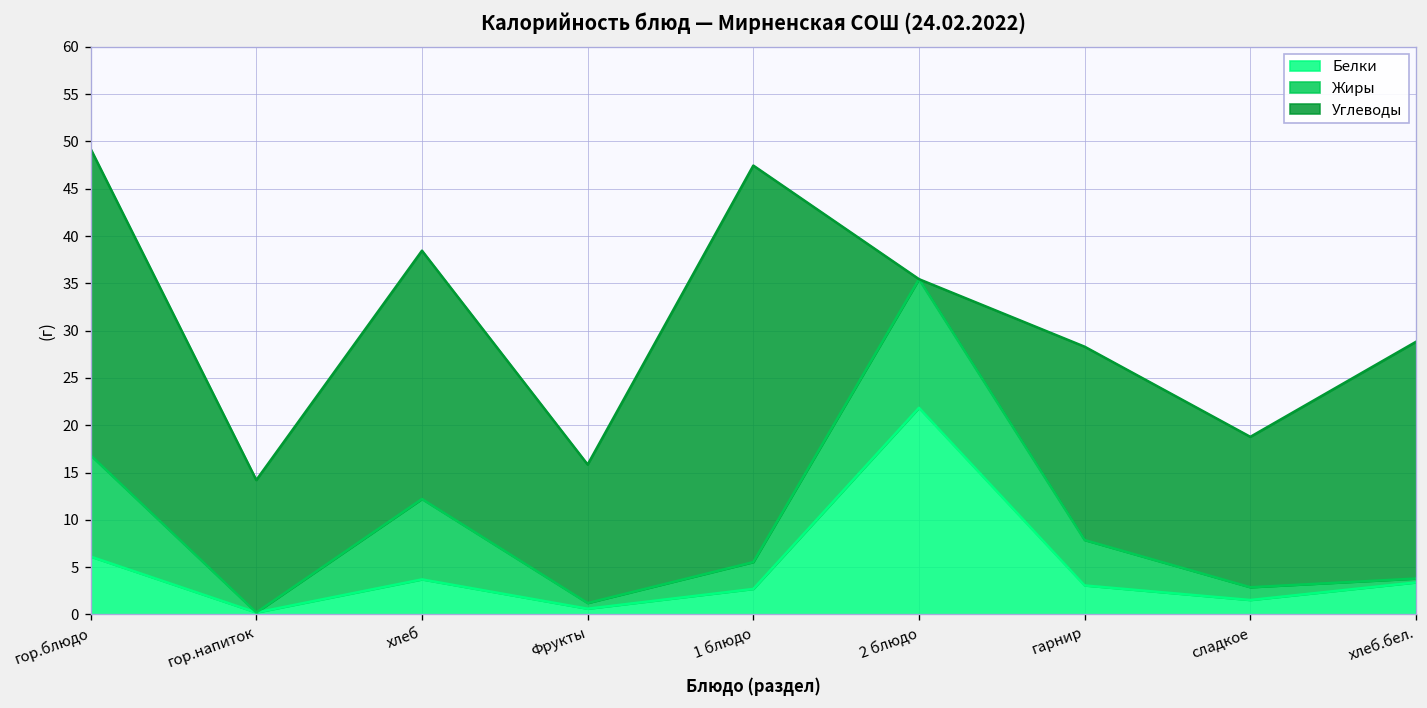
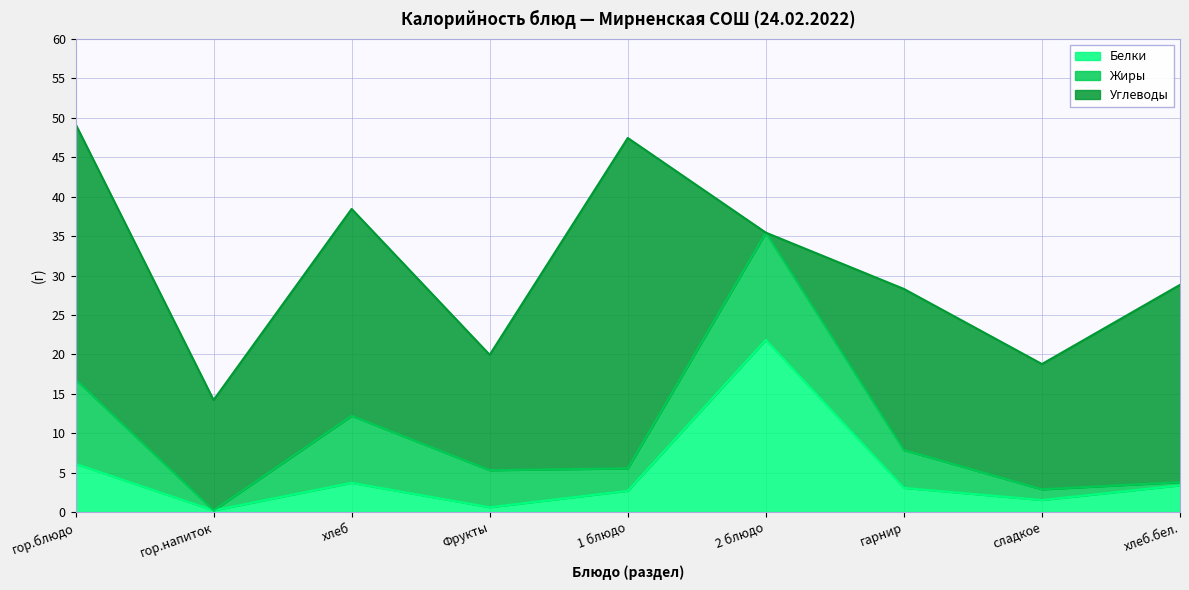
  {
    "Белки": {
      "гор.блюдо": 6,
      "хлеб": 4,
      "Фрукты": 1,
      "1 блюдо": 3,
      "2 блюдо": 22,
      "гарнир": 3,
      "сладкое": 2,
      "хлеб.бел.": 3
    },
    "Жиры": {
      "гор.блюдо": 11,
      "хлеб": 9,
-     "Фрукты": 1,
+     "Фрукты": 5,
      "1 блюдо": 3,
      "гарнир": 5,
      "сладкое": 1,
      "хлеб.бел.": 0
    },
    "Углеводы": {
      "гор.блюдо": 32,
      "гор.напиток": 14,
      "хлеб": 26,
      "Фрукты": 15,
      "1 блюдо": 42,
      "гарнир": 20,
      "сладкое": 16,
      "хлеб.бел.": 25
    }
  }
